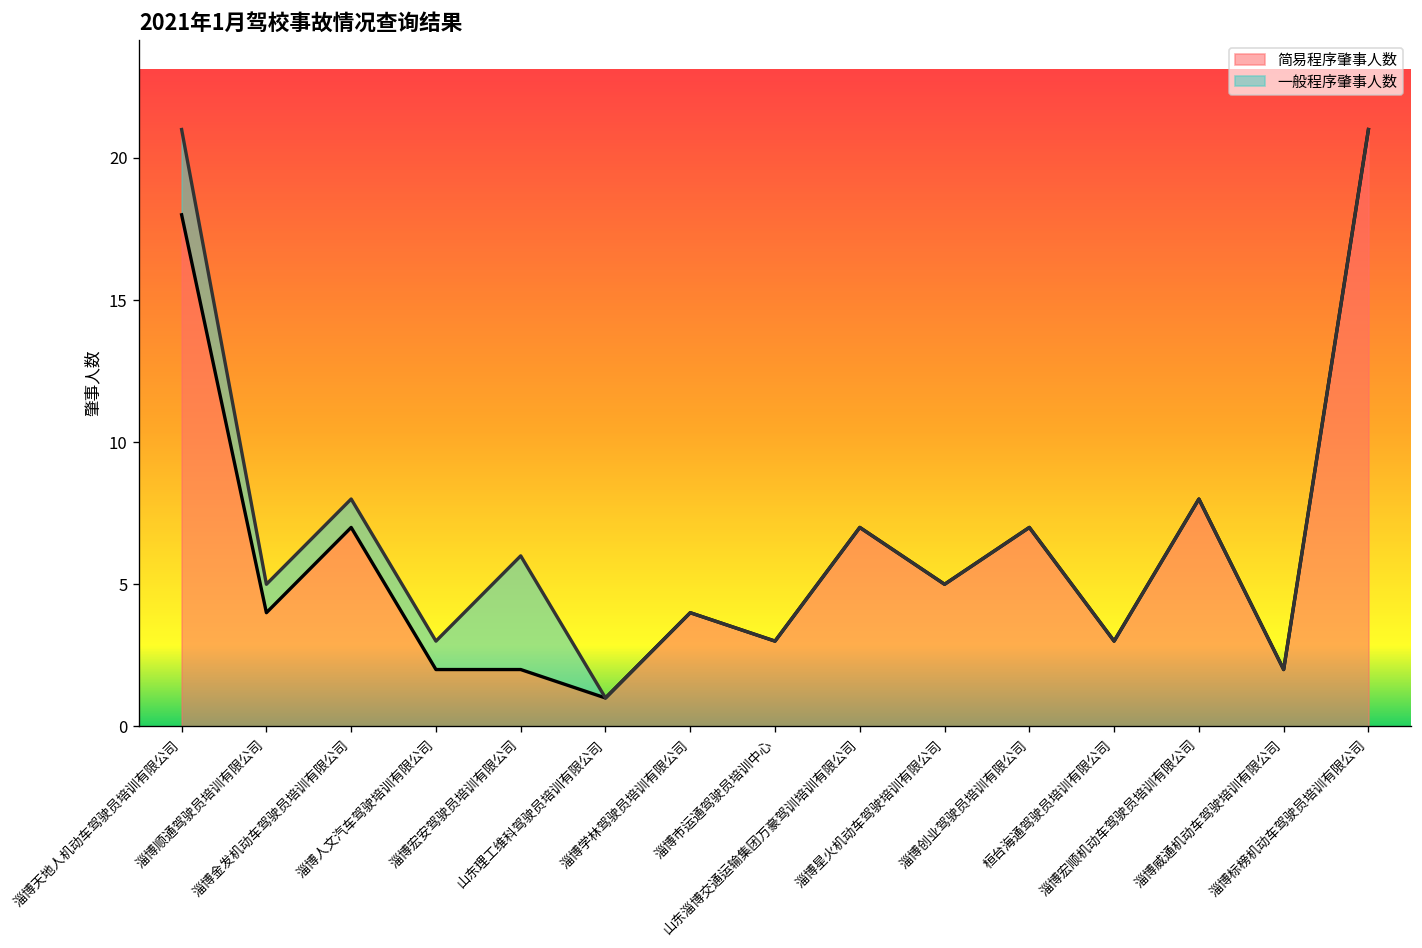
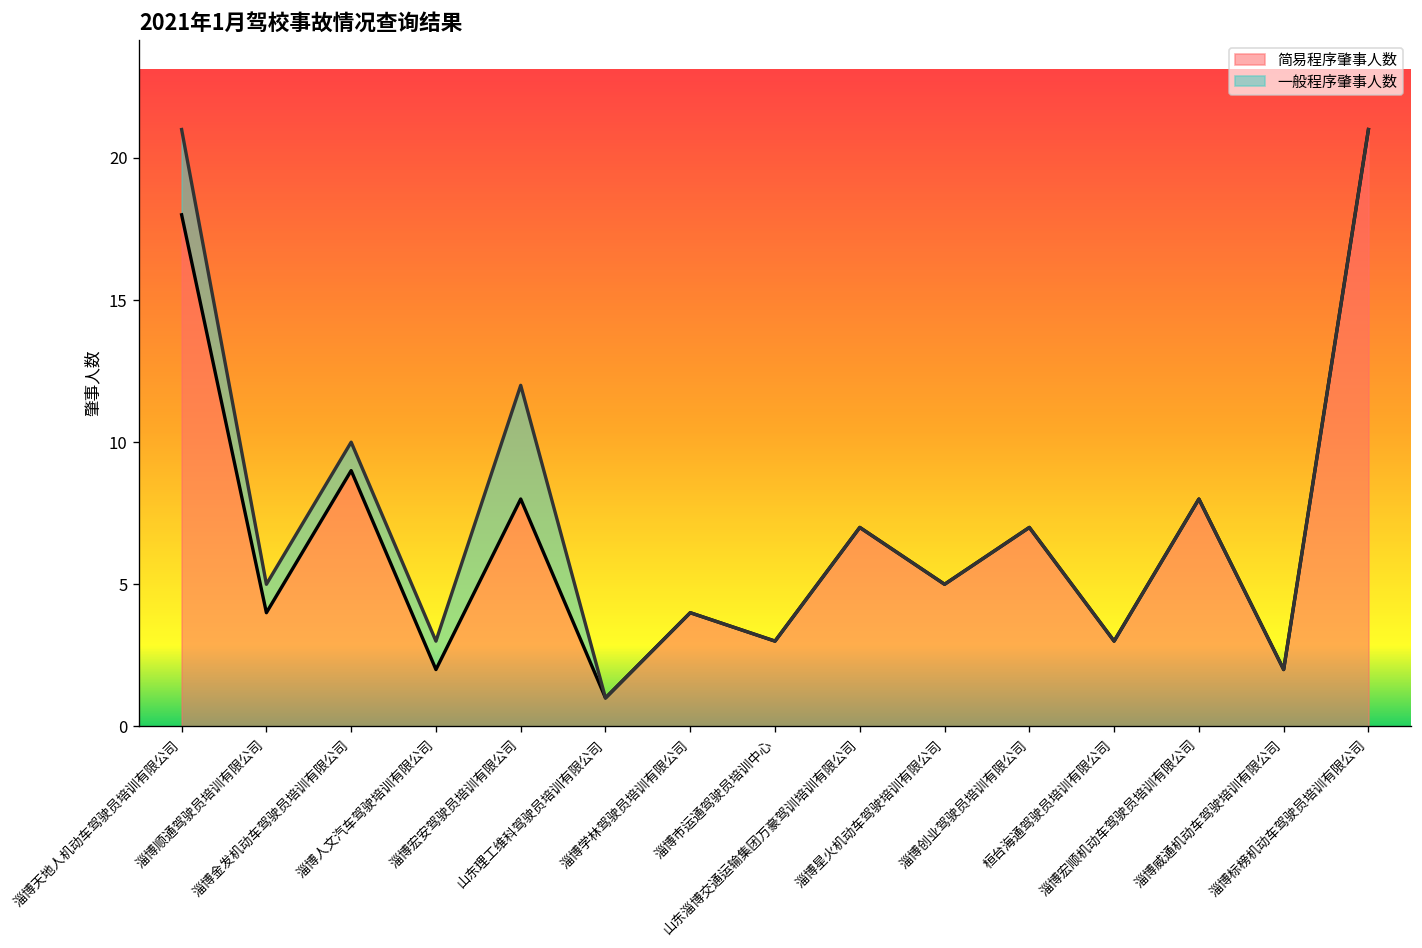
  {
    "简易程序肇事人数": {
      "淄博天地人机动车驾驶员培训有限公司": 18,
      "淄博顺通驾驶员培训有限公司": 4,
-     "淄博金发机动车驾驶员培训有限公司": 7,
+     "淄博金发机动车驾驶员培训有限公司": 9,
      "淄博人文汽车驾驶培训有限公司": 2,
-     "淄博宏安驾驶员培训有限公司": 2
+     "淄博宏安驾驶员培训有限公司": 8
    },
    "一般程序肇事人数": {
      "淄博天地人机动车驾驶员培训有限公司": 3,
      "淄博顺通驾驶员培训有限公司": 1,
      "淄博金发机动车驾驶员培训有限公司": 1,
      "淄博人文汽车驾驶培训有限公司": 1,
      "淄博宏安驾驶员培训有限公司": 4
    }
  }
